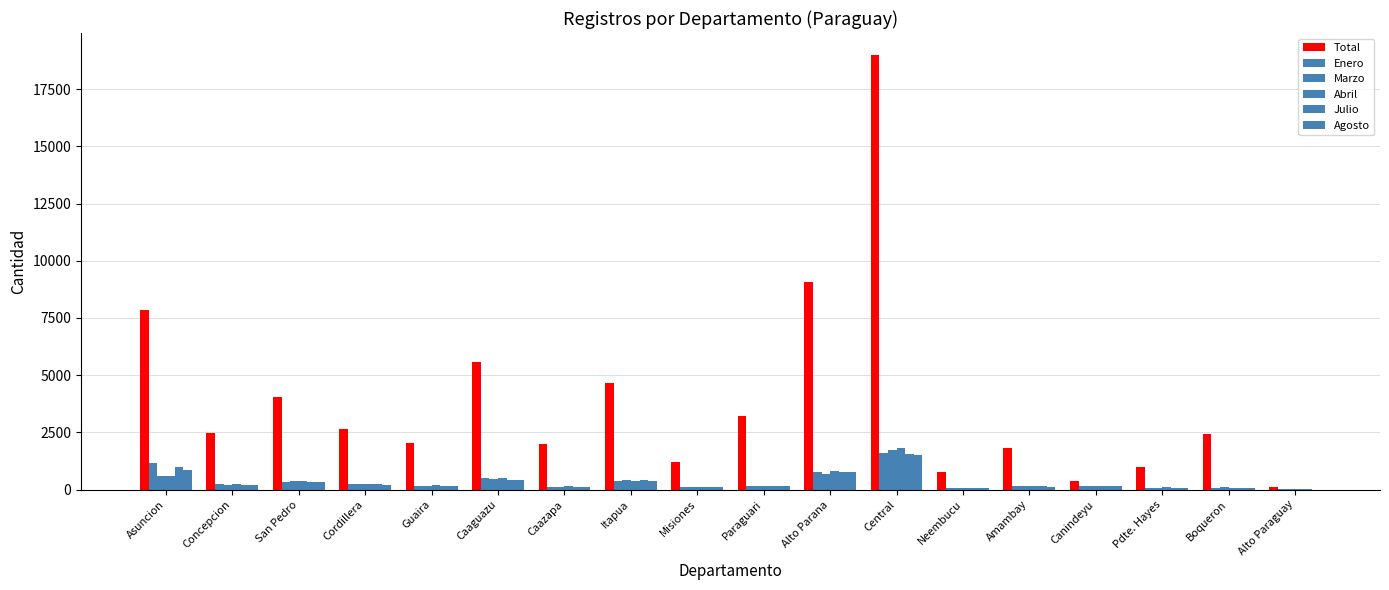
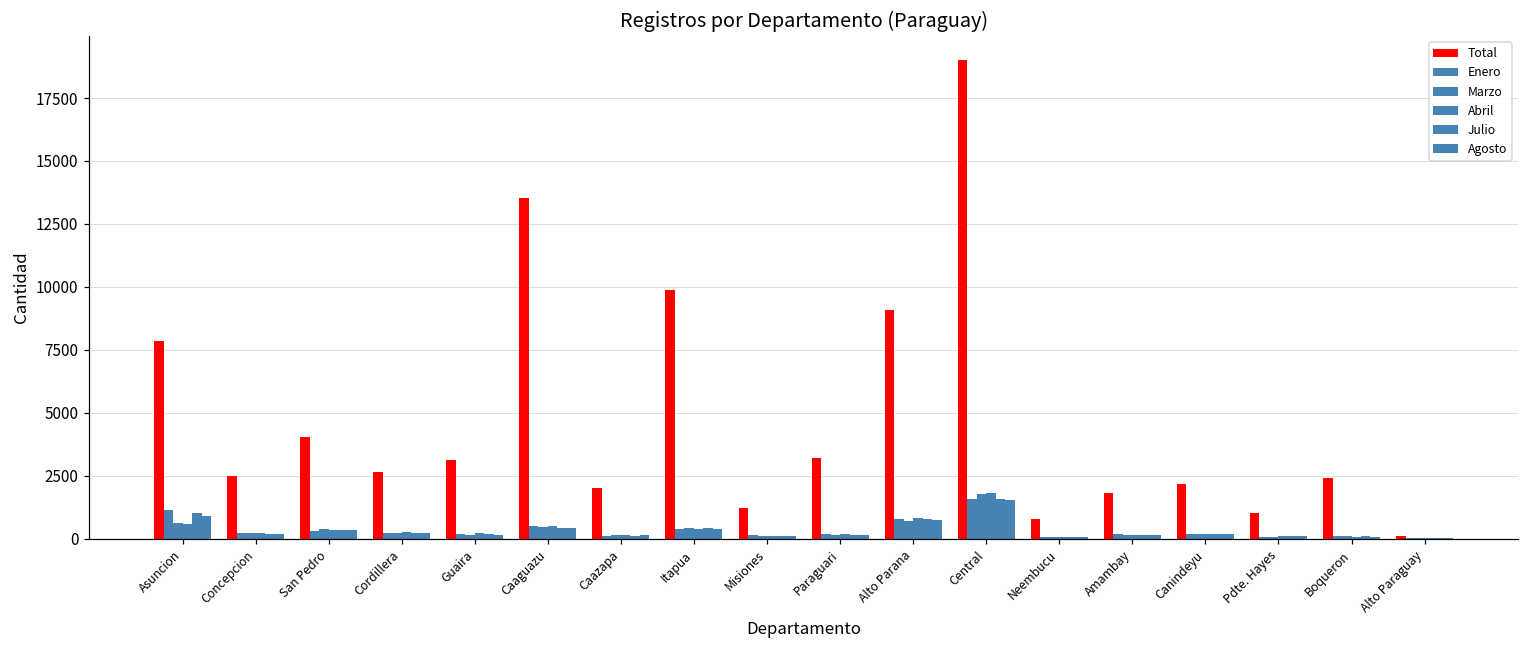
  {
    "Total": {
      "Asuncion": 7800,
      "Concepcion": 2500,
      "San Pedro": 4100,
      "Cordillera": 2600,
-     "Guaira": 2000,
-     "Caaguazu": 5600,
+     "Guaira": 3100,
+     "Caaguazu": 13500,
      "Caazapa": 2000,
-     "Itapua": 4700,
+     "Itapua": 9900,
      "Misiones": 1200,
      "Paraguari": 3200,
      "Alto Parana": 9100,
      "Central": 19000,
      "Neembucu": 800,
      "Amambay": 1800,
-     "Canindeyu": 400,
+     "Canindeyu": 2200,
      "Pdte. Hayes": 1000,
      "Boqueron": 2400
    }
  }
